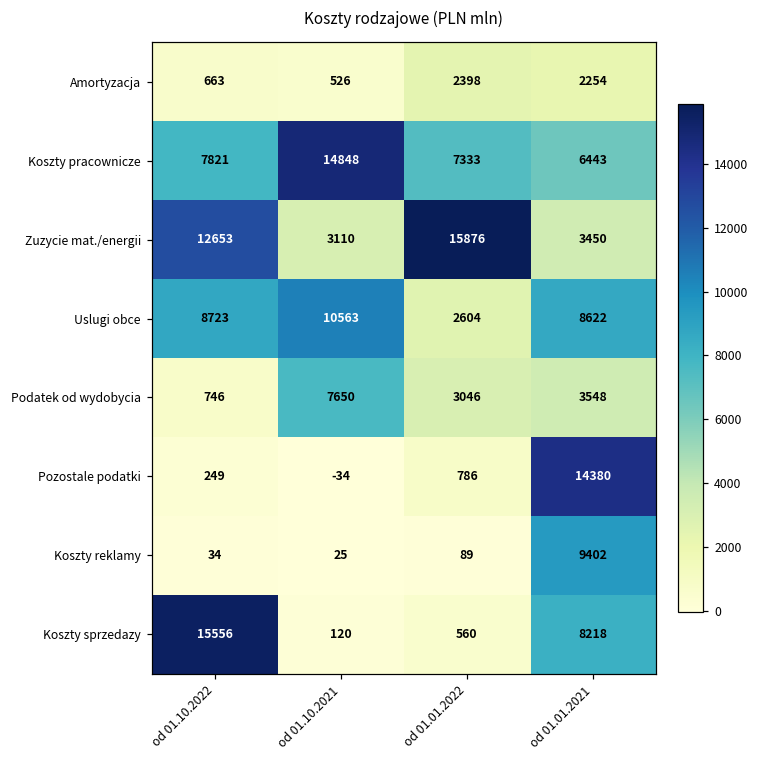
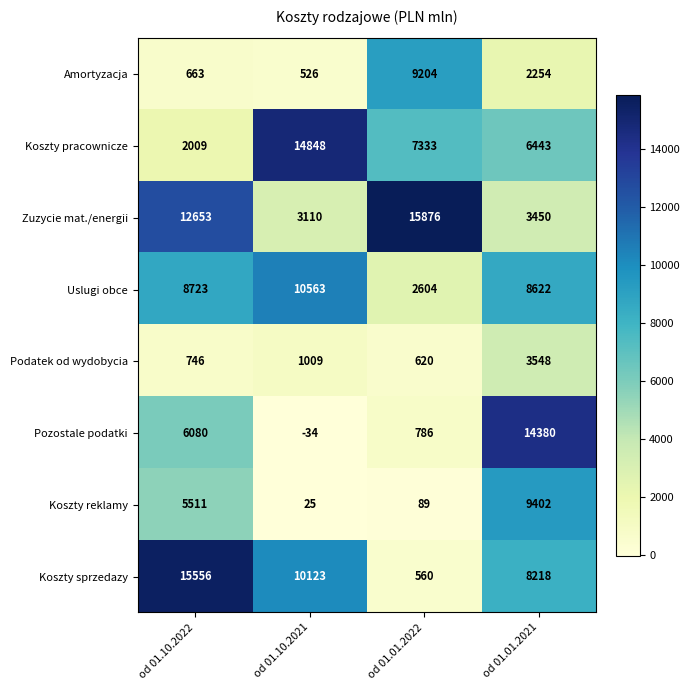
  {
    "Amortyzacja": {
      "od 01.10.2022": 663,
      "od 01.10.2021": 526,
-     "od 01.01.2022": 2398,
+     "od 01.01.2022": 9204,
      "od 01.01.2021": 2254
    },
    "Koszty pracownicze": {
-     "od 01.10.2022": 7821,
+     "od 01.10.2022": 2009,
      "od 01.10.2021": 14848,
      "od 01.01.2022": 7333,
      "od 01.01.2021": 6443
    },
    "Zuzycie mat./energii": {
      "od 01.10.2022": 12653,
      "od 01.10.2021": 3110,
      "od 01.01.2022": 15876,
      "od 01.01.2021": 3450
    },
    "Uslugi obce": {
      "od 01.10.2022": 8723,
      "od 01.10.2021": 10563,
      "od 01.01.2022": 2604,
      "od 01.01.2021": 8622
    },
    "Podatek od wydobycia": {
      "od 01.10.2022": 746,
-     "od 01.10.2021": 7650,
-     "od 01.01.2022": 3046,
+     "od 01.10.2021": 1009,
+     "od 01.01.2022": 620,
      "od 01.01.2021": 3548
    },
    "Pozostale podatki": {
-     "od 01.10.2022": 249,
+     "od 01.10.2022": 6080,
      "od 01.10.2021": -34,
      "od 01.01.2022": 786,
      "od 01.01.2021": 14380
    },
    "Koszty reklamy": {
-     "od 01.10.2022": 34,
+     "od 01.10.2022": 5511,
      "od 01.10.2021": 25,
      "od 01.01.2022": 89,
      "od 01.01.2021": 9402
    },
    "Koszty sprzedazy": {
      "od 01.10.2022": 15556,
-     "od 01.10.2021": 120,
+     "od 01.10.2021": 10123,
      "od 01.01.2022": 560,
      "od 01.01.2021": 8218
    }
  }
